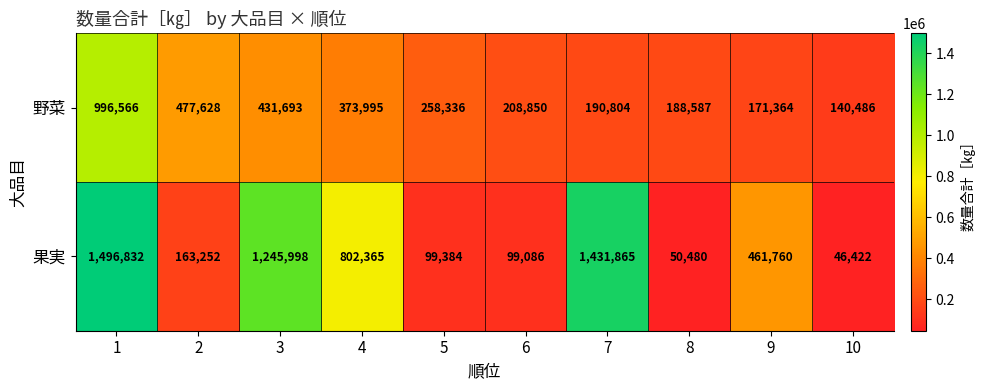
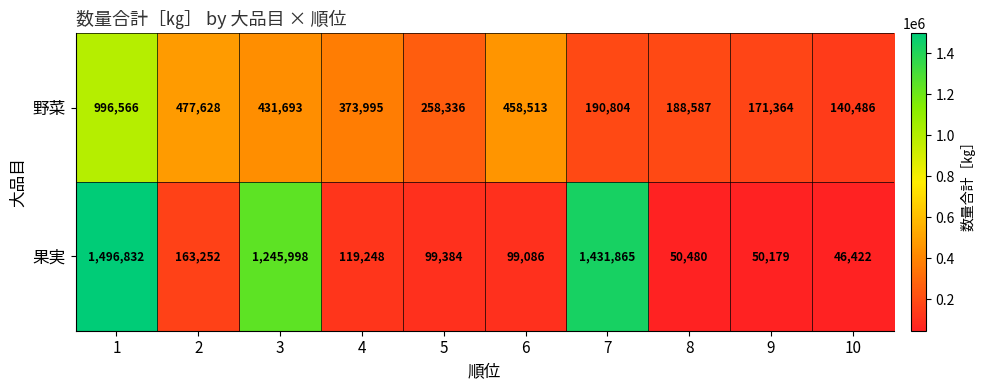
  {
    "野菜": {
      "1": "996,566",
      "2": "477,628",
      "3": "431,693",
      "4": "373,995",
      "5": "258,336",
-     "6": "208,850",
+     "6": "458,513",
      "7": "190,804",
      "8": "188,587",
      "9": "171,364",
      "10": "140,486"
    },
    "果実": {
      "1": "1,496,832",
      "2": "163,252",
      "3": "1,245,998",
-     "4": "802,365",
+     "4": "119,248",
      "5": "99,384",
      "6": "99,086",
      "7": "1,431,865",
      "8": "50,480",
-     "9": "461,760",
+     "9": "50,179",
      "10": "46,422"
    }
  }
